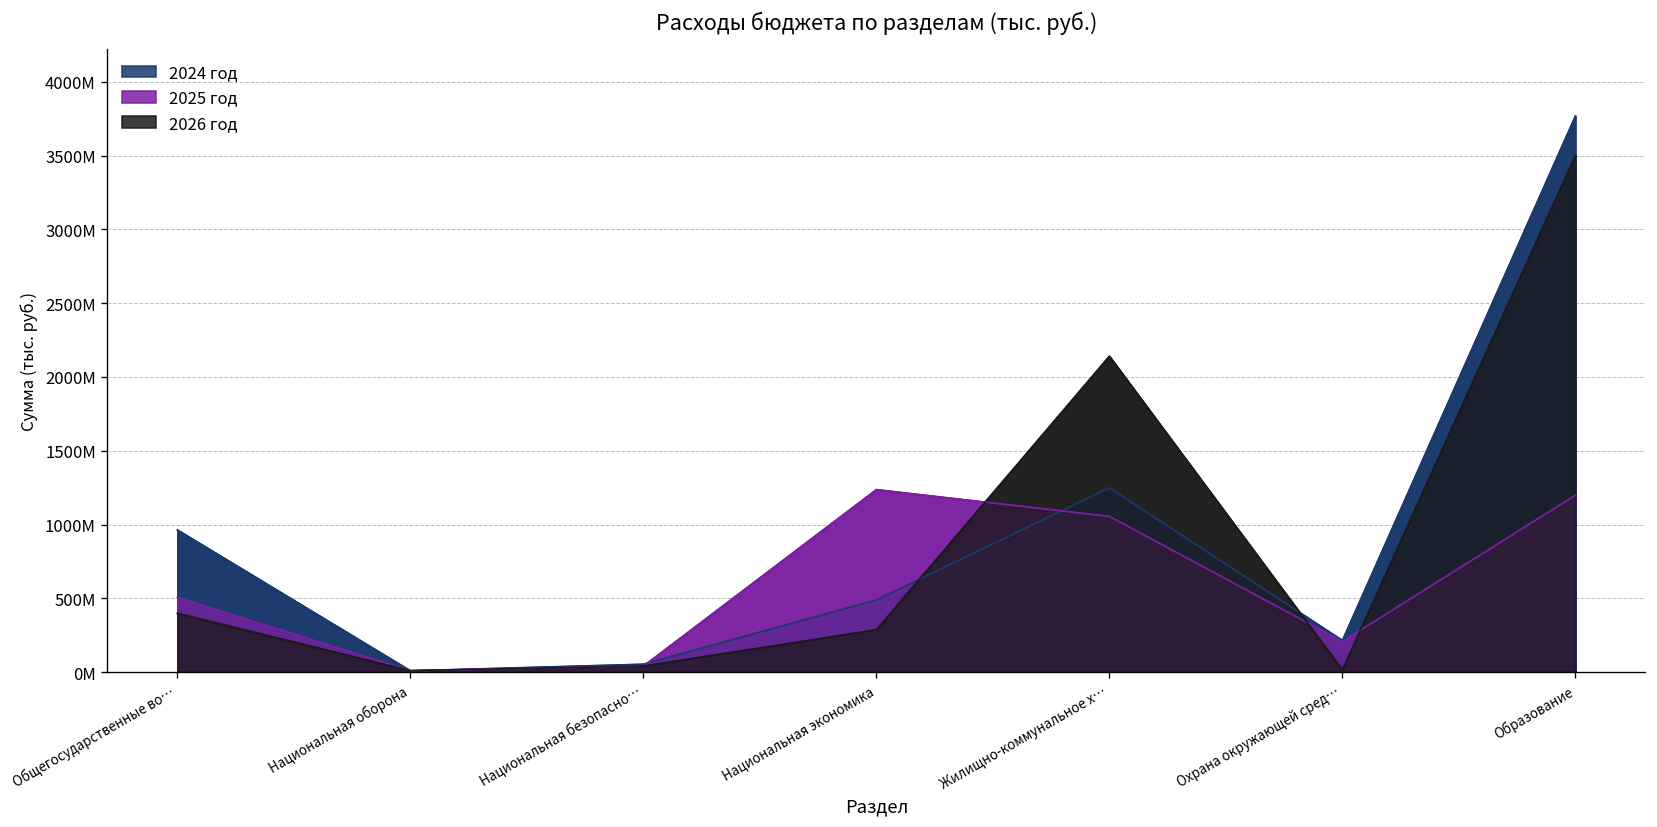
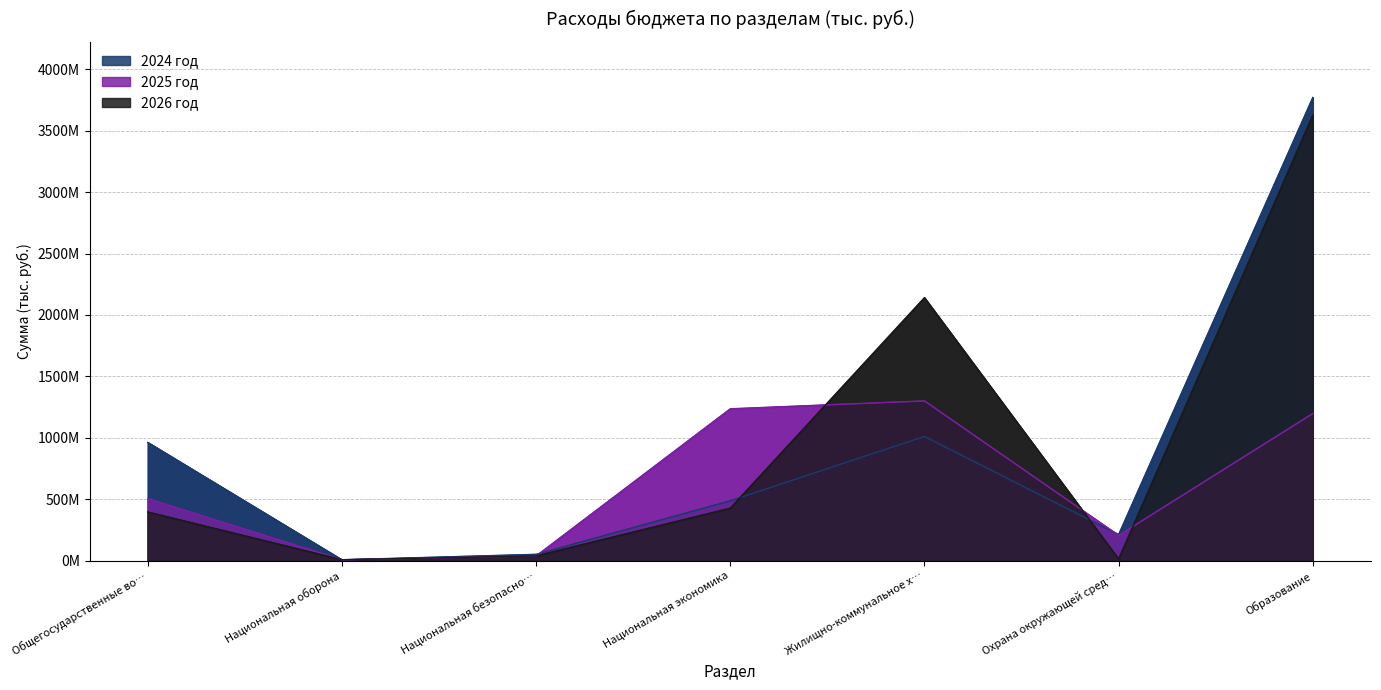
  {
    "2024 год": {
      "Общегосударственные во…": 960000000,
      "Национальная экономика": 490000000,
-     "Жилищно-коммунальное х…": 1250000000,
+     "Жилищно-коммунальное х…": 1010000000,
      "Образование": 3770000000
    },
    "2025 год": {
      "Общегосударственные во…": 510000000,
      "Национальная экономика": 1240000000,
-     "Жилищно-коммунальное х…": 1060000000,
+     "Жилищно-коммунальное х…": 1300000000,
      "Образование": 1200000000
    },
    "2026 год": {
      "Общегосударственные во…": 400000000,
-     "Национальная экономика": 290000000,
+     "Национальная экономика": 430000000,
      "Жилищно-коммунальное х…": 2140000000,
      "Охрана окружающей сред…": 10000000,
-     "Образование": 3500000000
+     "Образование": 3630000000
    }
  }
